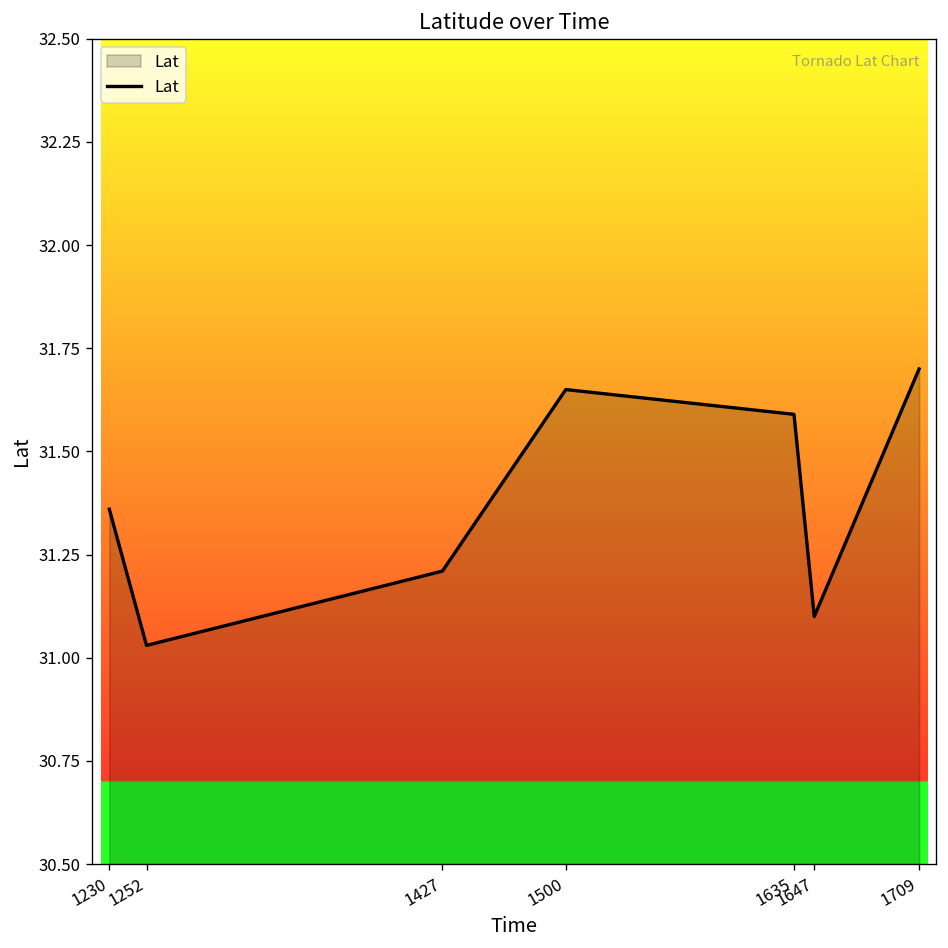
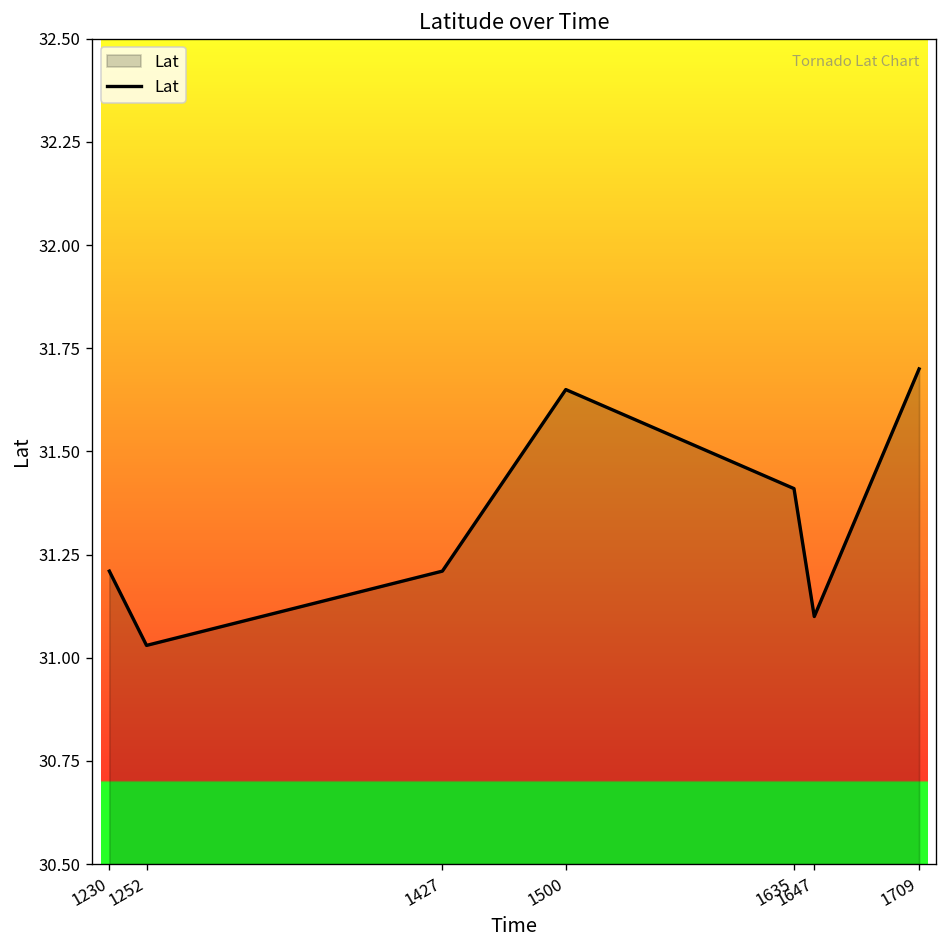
  {
-   "1230": 31.36,
+   "1230": 31.21,
    "1252": 31.03,
    "1427": 31.21,
    "1500": 31.65,
-   "1635": 31.59,
+   "1635": 31.41,
    "1647": 31.10,
    "1709": 31.70
  }
